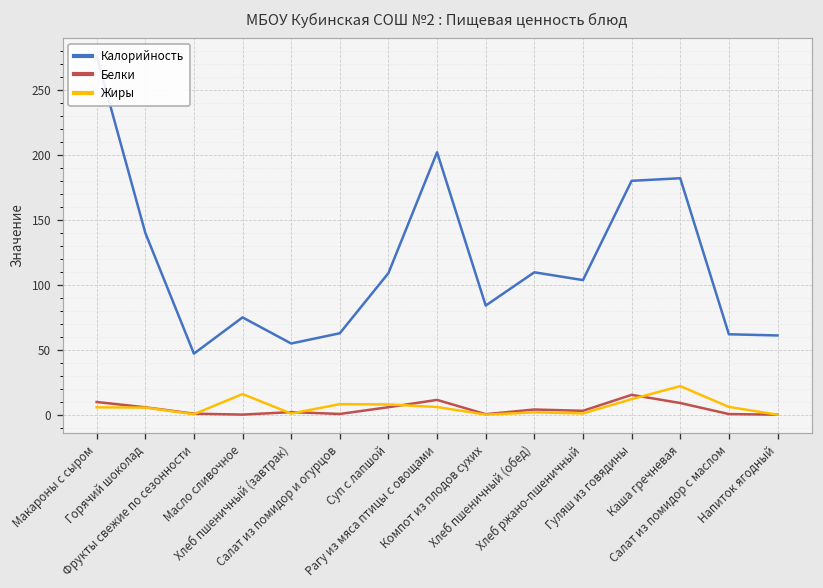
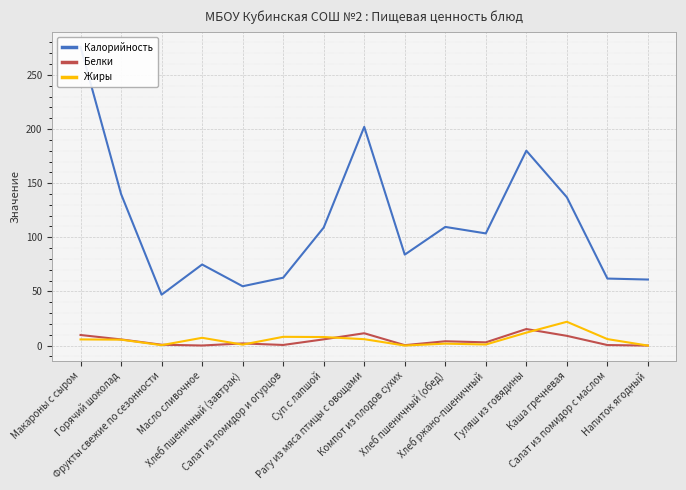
  {
    "Калорийность": {
      "Горячий шоколад": 140,
      "Фрукты свежие по сезонности": 47,
      "Масло сливочное": 75,
      "Хлеб пшеничный (завтрак)": 55,
      "Салат из помидор и огурцов": 63,
      "Суп с лапшой": 109,
      "Рагу из мяса птицы с овощами": 202,
      "Компот из плодов сухих": 84,
      "Хлеб пшеничный (обед)": 110,
      "Хлеб ржано-пшеничный": 104,
      "Гуляш из говядины": 180,
-     "Каша гречневая": 182,
+     "Каша гречневая": 137,
      "Салат из помидор с маслом": 62,
      "Напиток ягодный": 61
    },
    "Белки": {
      "Макароны с сыром": 10,
      "Масло сливочное": 0,
      "Салат из помидор и огурцов": 1,
      "Рагу из мяса птицы с овощами": 11,
      "Гуляш из говядины": 15,
      "Каша гречневая": 9,
      "Салат из помидор с маслом": 1
    },
    "Жиры": {
      "Макароны с сыром": 6,
-     "Масло сливочное": 16,
+     "Масло сливочное": 7,
      "Салат из помидор и огурцов": 8,
      "Рагу из мяса птицы с овощами": 6,
      "Гуляш из говядины": 12,
      "Каша гречневая": 22,
      "Салат из помидор с маслом": 6
    }
  }
